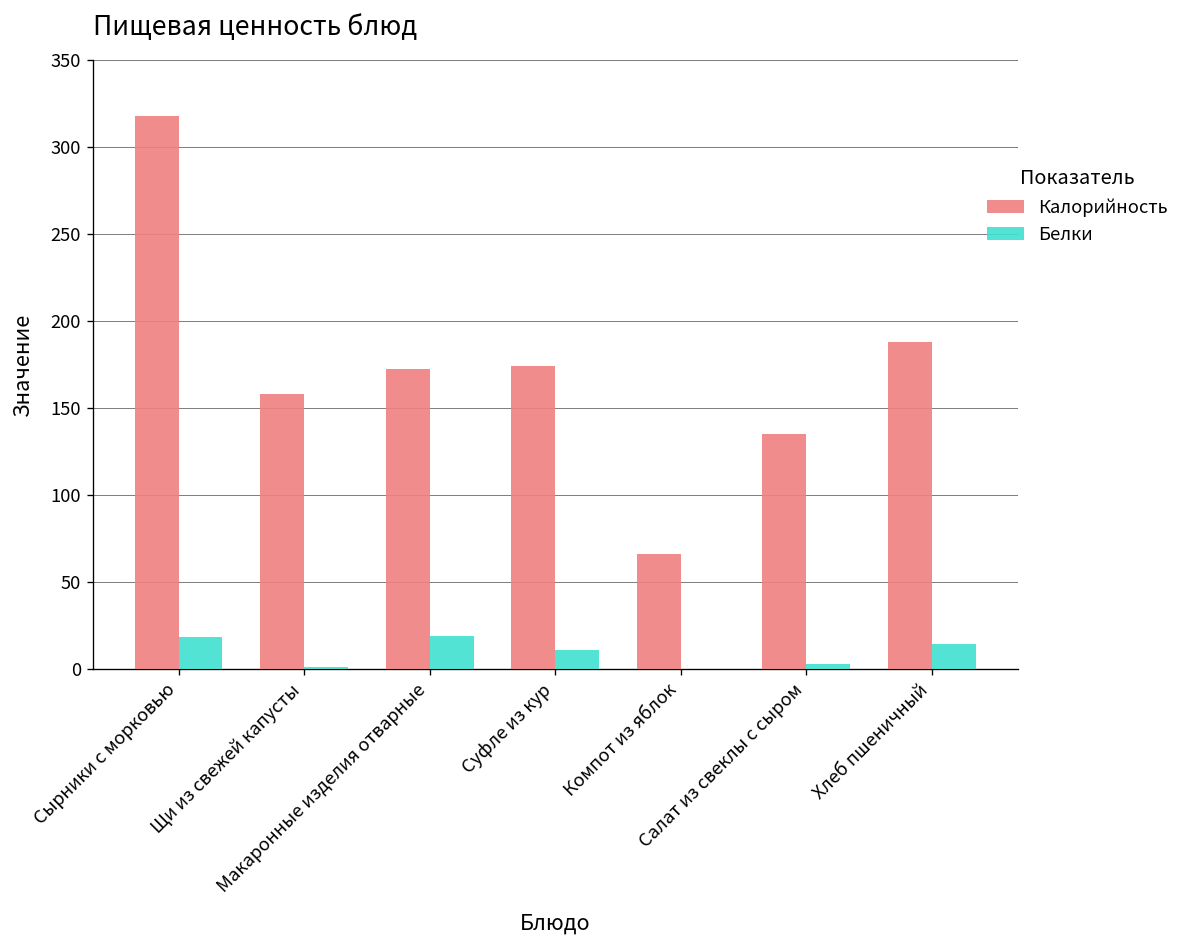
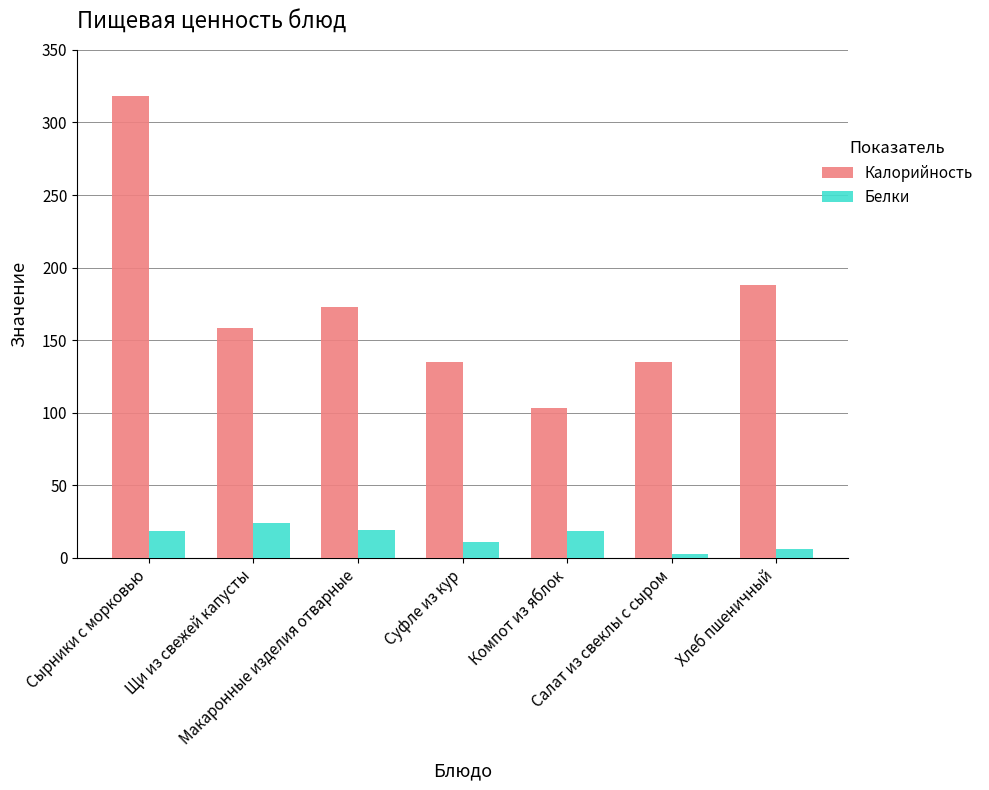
  {
    "Калорийность": {
      "Сырники с морковью": 318,
      "Щи из свежей капусты": 158,
      "Макаронные изделия отварные": 173,
-     "Суфле из кур": 174,
-     "Компот из яблок": 66,
+     "Суфле из кур": 135,
+     "Компот из яблок": 103,
      "Салат из свеклы с сыром": 135,
      "Хлеб пшеничный": 188
    },
    "Белки": {
      "Сырники с морковью": 19,
-     "Щи из свежей капусты": 1,
+     "Щи из свежей капусты": 24,
      "Макаронные изделия отварные": 19,
      "Суфле из кур": 11,
-     "Компот из яблок": 0,
+     "Компот из яблок": 19,
      "Салат из свеклы с сыром": 3,
-     "Хлеб пшеничный": 14
+     "Хлеб пшеничный": 6
    }
  }
